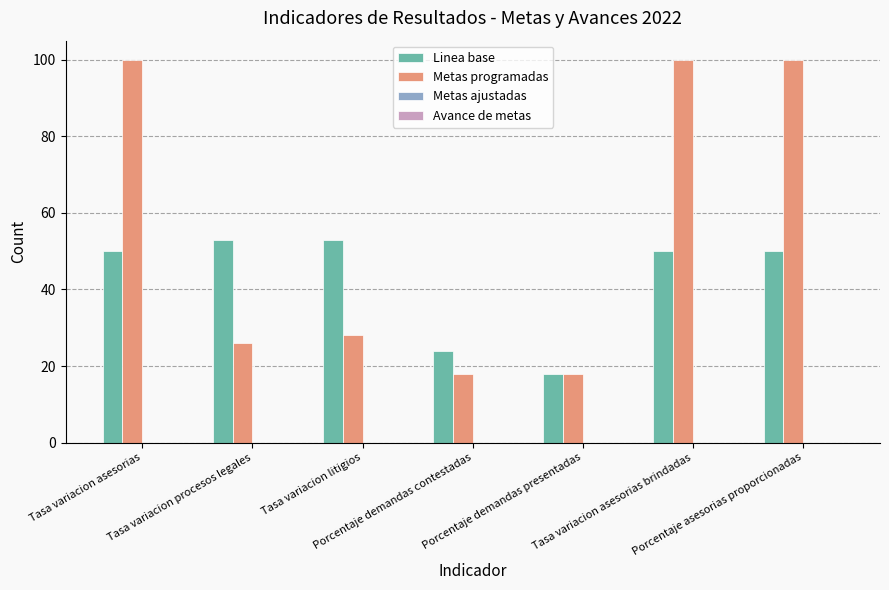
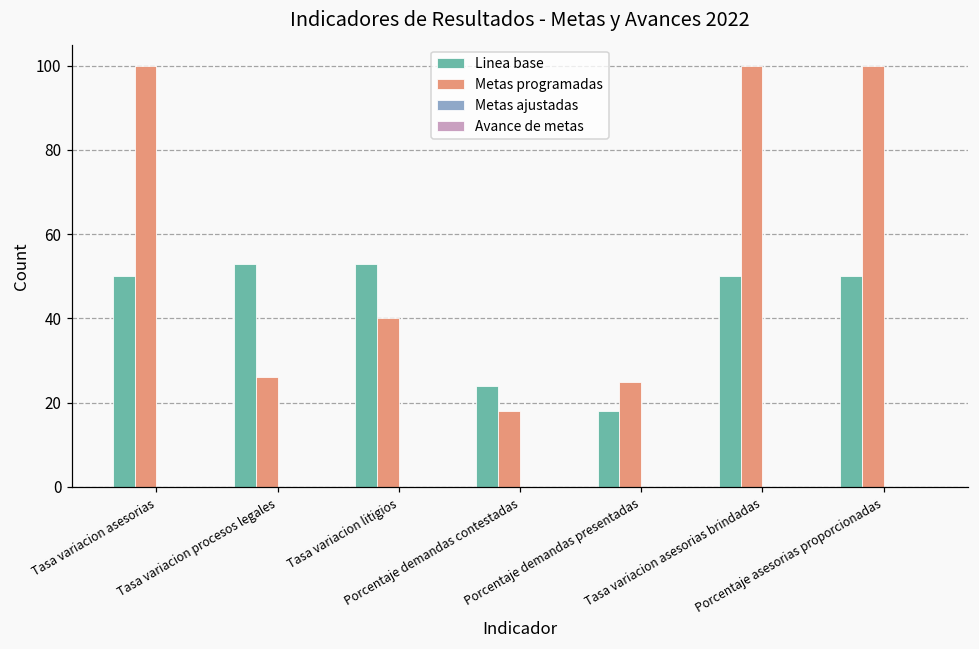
  {
    "Metas programadas": {
      "Tasa variacion asesorias": 100,
      "Tasa variacion procesos legales": 26,
-     "Tasa variacion litigios": 28,
+     "Tasa variacion litigios": 40,
      "Porcentaje demandas contestadas": 18,
-     "Porcentaje demandas presentadas": 18,
+     "Porcentaje demandas presentadas": 25,
      "Tasa variacion asesorias brindadas": 100,
      "Porcentaje asesorias proporcionadas": 100
    }
  }
